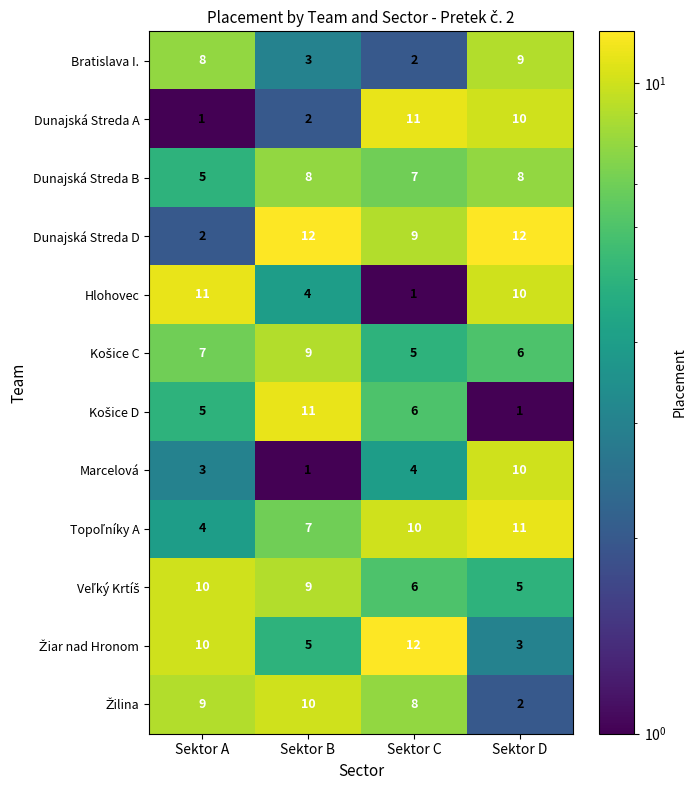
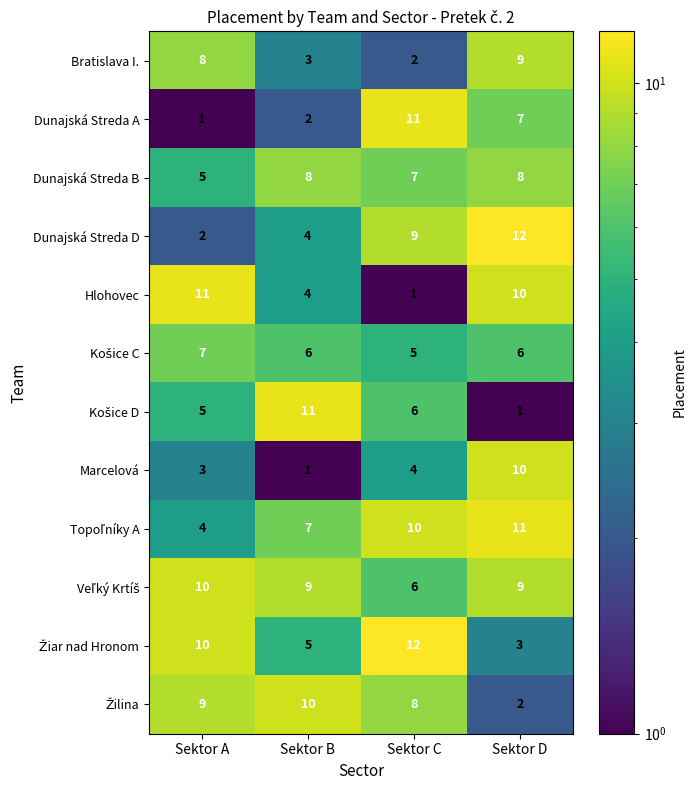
  {
    "Bratislava I.": {
      "Sektor A": 8,
      "Sektor B": 3,
      "Sektor C": 2,
      "Sektor D": 9
    },
    "Dunajská Streda A": {
      "Sektor A": 1,
      "Sektor B": 2,
      "Sektor C": 11,
-     "Sektor D": 10
+     "Sektor D": 7
    },
    "Dunajská Streda B": {
      "Sektor A": 5,
      "Sektor B": 8,
      "Sektor C": 7,
      "Sektor D": 8
    },
    "Dunajská Streda D": {
      "Sektor A": 2,
-     "Sektor B": 12,
+     "Sektor B": 4,
      "Sektor C": 9,
      "Sektor D": 12
    },
    "Hlohovec": {
      "Sektor A": 11,
      "Sektor B": 4,
      "Sektor C": 1,
      "Sektor D": 10
    },
    "Košice C": {
      "Sektor A": 7,
-     "Sektor B": 9,
+     "Sektor B": 6,
      "Sektor C": 5,
      "Sektor D": 6
    },
    "Košice D": {
      "Sektor A": 5,
      "Sektor B": 11,
      "Sektor C": 6,
      "Sektor D": 1
    },
    "Marcelová": {
      "Sektor A": 3,
      "Sektor B": 1,
      "Sektor C": 4,
      "Sektor D": 10
    },
    "Topoľníky A": {
      "Sektor A": 4,
      "Sektor B": 7,
      "Sektor C": 10,
      "Sektor D": 11
    },
    "Veľký Krtíš": {
      "Sektor A": 10,
      "Sektor B": 9,
      "Sektor C": 6,
-     "Sektor D": 5
+     "Sektor D": 9
    },
    "Žiar nad Hronom": {
      "Sektor A": 10,
      "Sektor B": 5,
      "Sektor C": 12,
      "Sektor D": 3
    },
    "Žilina": {
      "Sektor A": 9,
      "Sektor B": 10,
      "Sektor C": 8,
      "Sektor D": 2
    }
  }
